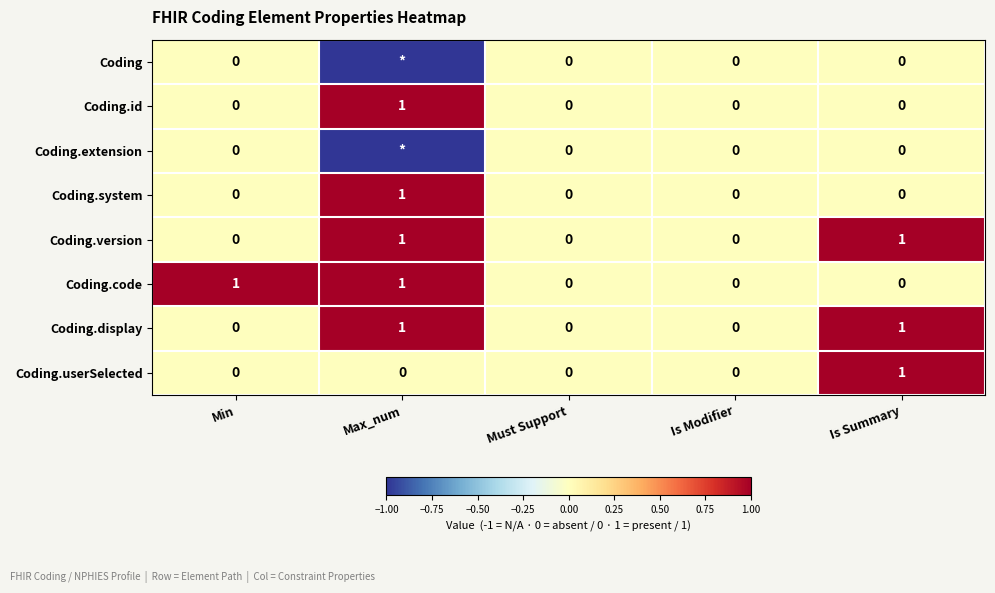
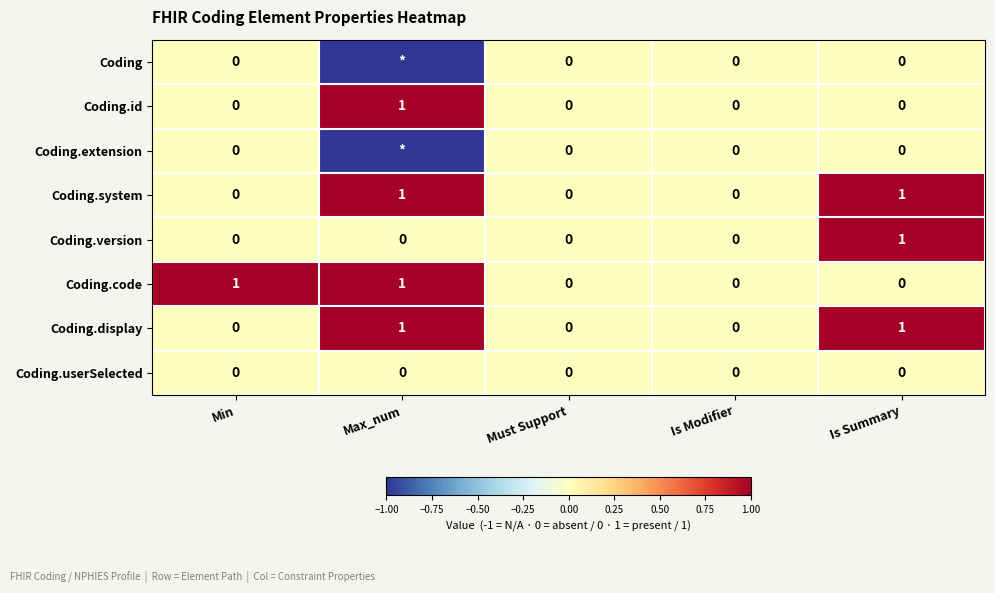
  {
    "Coding": {
      "Min": 0,
      "Must Support": 0,
      "Is Modifier": 0,
      "Is Summary": 0
    },
    "Coding.id": {
      "Min": 0,
      "Max_num": 1,
      "Must Support": 0,
      "Is Modifier": 0,
      "Is Summary": 0
    },
    "Coding.extension": {
      "Min": 0,
      "Must Support": 0,
      "Is Modifier": 0,
      "Is Summary": 0
    },
    "Coding.system": {
      "Min": 0,
      "Max_num": 1,
      "Must Support": 0,
      "Is Modifier": 0,
-     "Is Summary": 0
+     "Is Summary": 1
    },
    "Coding.version": {
      "Min": 0,
-     "Max_num": 1,
+     "Max_num": 0,
      "Must Support": 0,
      "Is Modifier": 0,
      "Is Summary": 1
    },
    "Coding.code": {
      "Min": 1,
      "Max_num": 1,
      "Must Support": 0,
      "Is Modifier": 0,
      "Is Summary": 0
    },
    "Coding.display": {
      "Min": 0,
      "Max_num": 1,
      "Must Support": 0,
      "Is Modifier": 0,
      "Is Summary": 1
    },
    "Coding.userSelected": {
      "Min": 0,
      "Max_num": 0,
      "Must Support": 0,
      "Is Modifier": 0,
-     "Is Summary": 1
+     "Is Summary": 0
    }
  }
